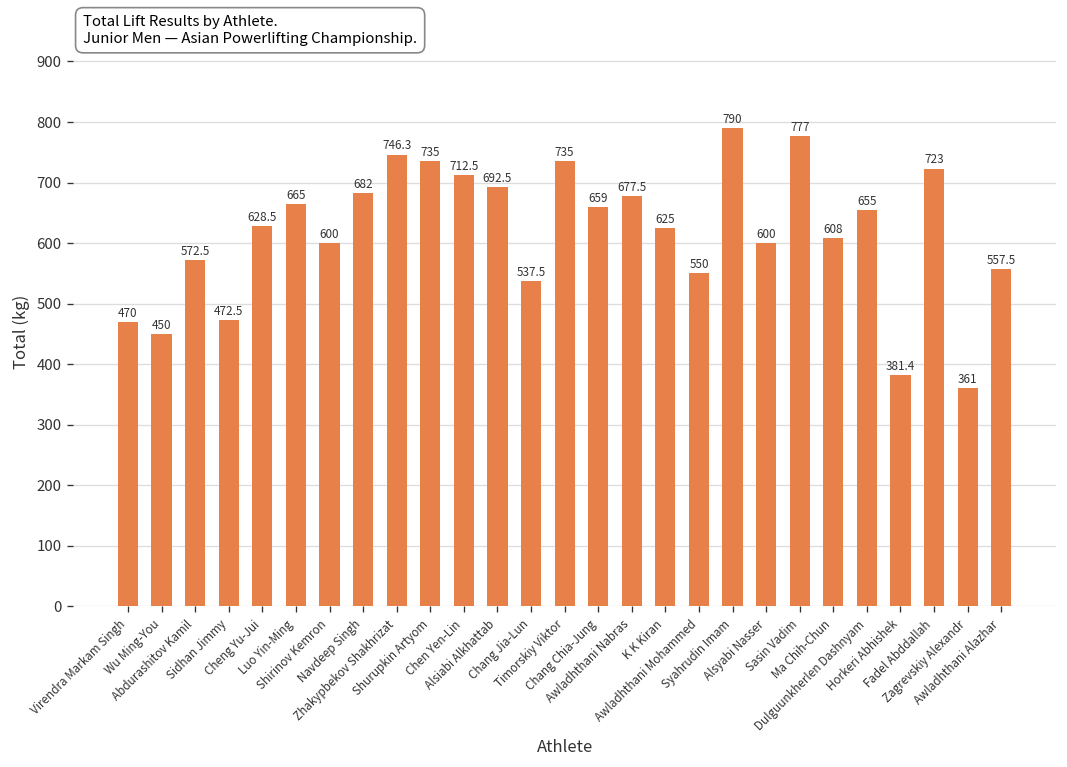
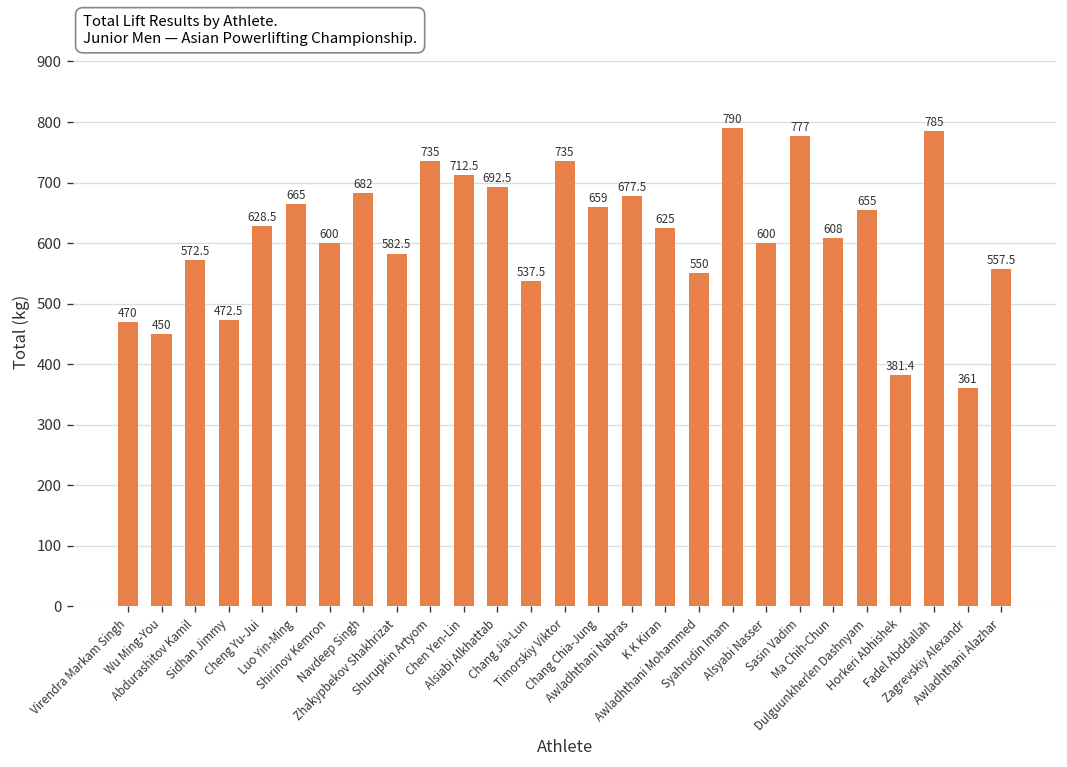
  {
    "Virendra Markam Singh": 470,
    "Wu Ming-You": 450,
    "Abdurashitov Kamil": 572.5,
    "Sidhan Jimmy": 472.5,
    "Cheng Yu-Jui": 628.5,
    "Luo Yin-Ming": 665,
    "Shirinov Kemron": 600,
    "Navdeep Singh": 682,
-   "Zhakypbekov Shakhrizat": 746.3,
+   "Zhakypbekov Shakhrizat": 582.5,
    "Shurupkin Artyom": 735,
    "Chen Yen-Lin": 712.5,
    "Alsiabi Alkhattab": 692.5,
    "Chang Jia-Lun": 537.5,
    "Timorskiy Viktor": 735,
    "Chang Chia-Jung": 659,
    "Awladhthani Nabras": 677.5,
    "K K Kiran": 625,
    "Awladhthani Mohammed": 550,
    "Syahrudin Imam": 790,
    "Alsyabi Nasser": 600,
    "Sasin Vadim": 777,
    "Ma Chih-Chun": 608,
    "Dulguunkherlen Dashnyam": 655,
    "Horkeri Abhishek": 381.4,
-   "Fadel Abddallah": 723,
+   "Fadel Abddallah": 785,
    "Zagrevskiy Alexandr": 361,
    "Awladhthani Alazhar": 557.5
  }
